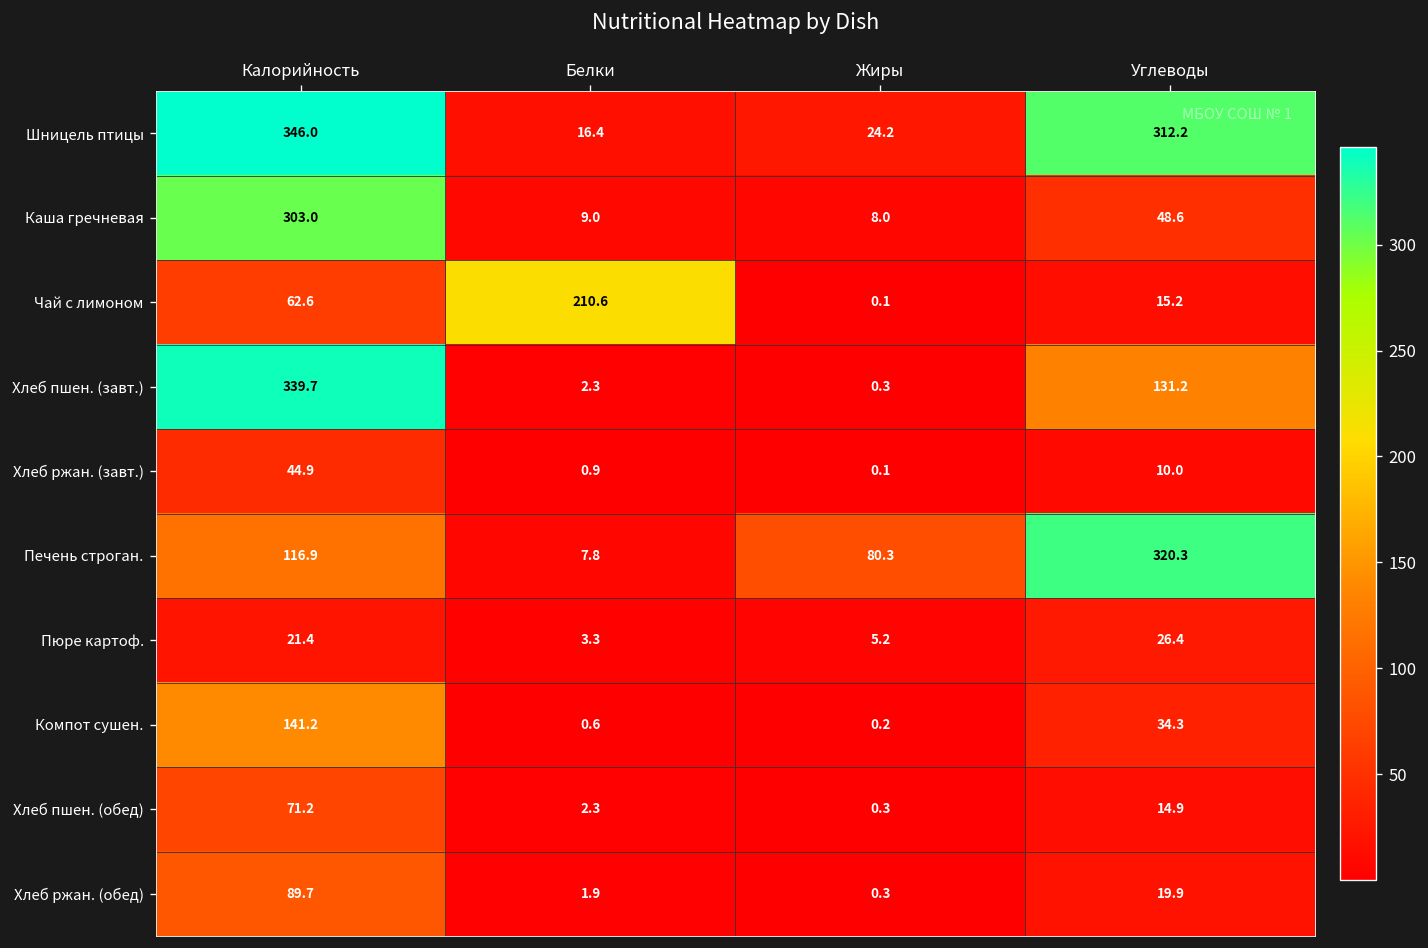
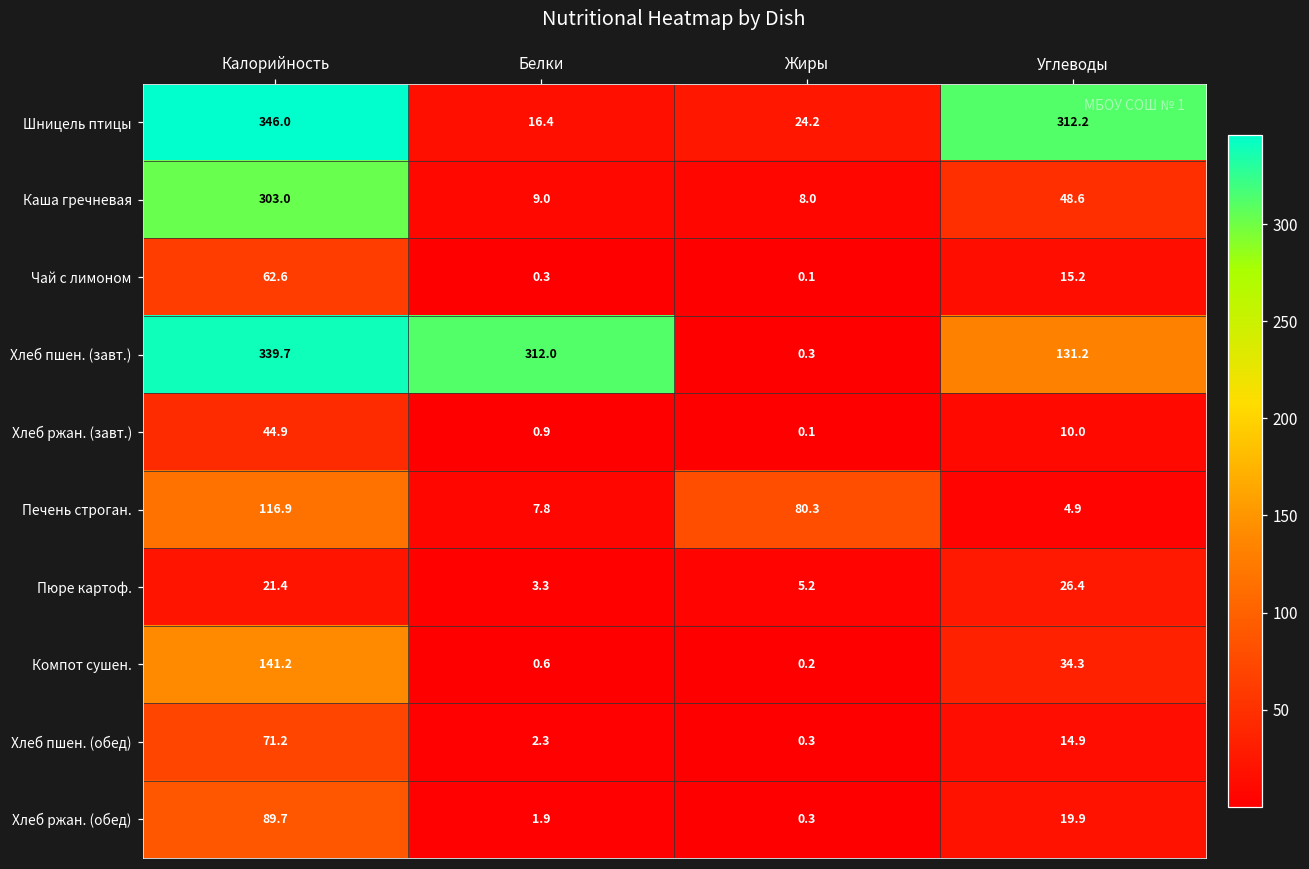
  {
    "Шницель птицы": {
      "Калорийность": 346.0,
      "Белки": 16.4,
      "Жиры": 24.2
    },
    "Каша гречневая": {
      "Калорийность": 303.0,
      "Белки": 9.0,
      "Жиры": 8.0,
      "Углеводы": 48.6
    },
    "Чай с лимоном": {
      "Калорийность": 62.6,
-     "Белки": 210.6,
+     "Белки": 0.3,
      "Жиры": 0.1,
      "Углеводы": 15.2
    },
    "Хлеб пшен. (завт.)": {
      "Калорийность": 339.7,
-     "Белки": 2.3,
+     "Белки": 312.0,
      "Жиры": 0.3,
      "Углеводы": 131.2
    },
    "Хлеб ржан. (завт.)": {
      "Калорийность": 44.9,
      "Белки": 0.9,
      "Жиры": 0.1,
      "Углеводы": 10.0
    },
    "Печень строган.": {
      "Калорийность": 116.9,
      "Белки": 7.8,
      "Жиры": 80.3,
-     "Углеводы": 320.3
+     "Углеводы": 4.9
    },
    "Пюре картоф.": {
      "Калорийность": 21.4,
      "Белки": 3.3,
      "Жиры": 5.2,
      "Углеводы": 26.4
    },
    "Компот сушен.": {
      "Калорийность": 141.2,
      "Белки": 0.6,
      "Жиры": 0.2,
      "Углеводы": 34.3
    },
    "Хлеб пшен. (обед)": {
      "Калорийность": 71.2,
      "Белки": 2.3,
      "Жиры": 0.3,
      "Углеводы": 14.9
    },
    "Хлеб ржан. (обед)": {
      "Калорийность": 89.7,
      "Белки": 1.9,
      "Жиры": 0.3,
      "Углеводы": 19.9
    }
  }
